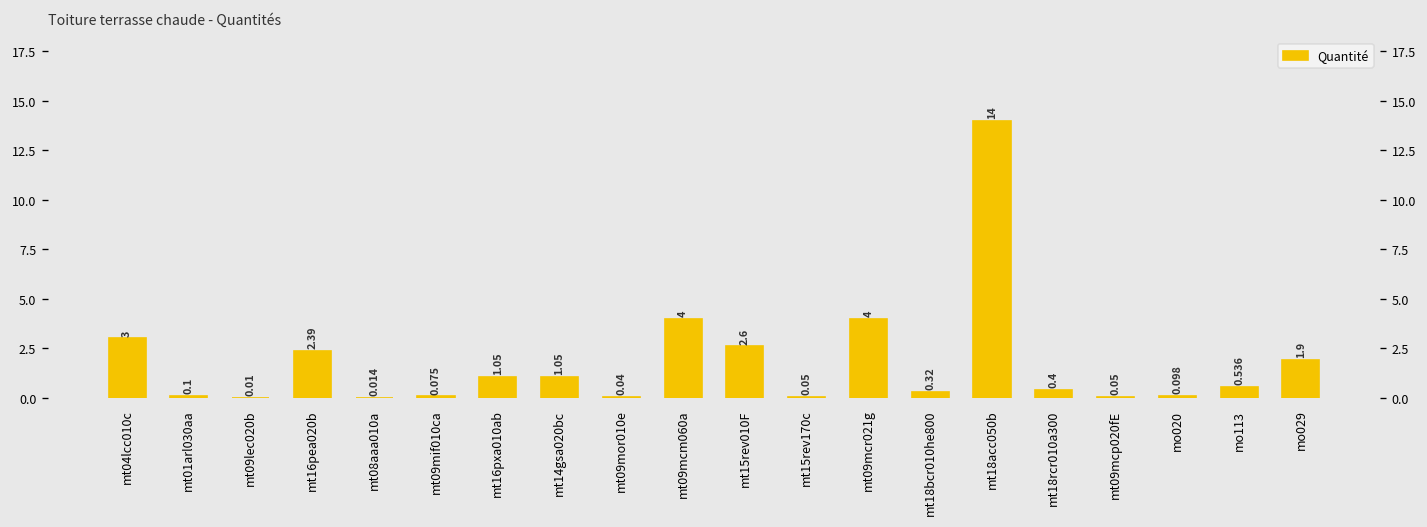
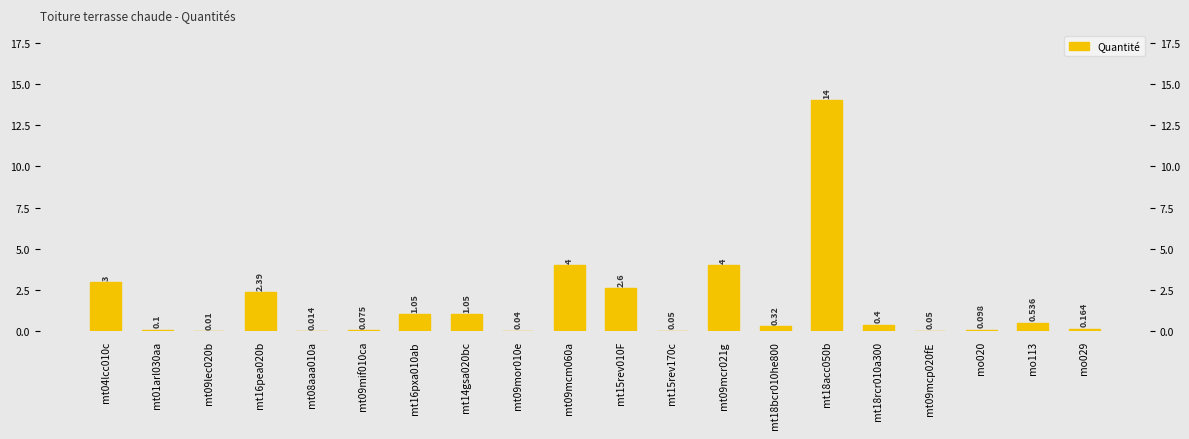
  {
    "mt04lcc010c": 3,
    "mt01arl030aa": 0.1,
    "mt09lec020b": 0.01,
    "mt16pea020b": 2.39,
    "mt08aaa010a": 0.014,
    "mt09mif010ca": 0.075,
    "mt16pxa010ab": 1.05,
    "mt14gsa020bc": 1.05,
    "mt09mor010e": 0.04,
    "mt09mcm060a": 4,
    "mt15rev010F": 2.6,
    "mt15rev170c": 0.05,
    "mt09mcr021g": 4,
    "mt18bcr010he800": 0.32,
    "mt18acc050b": 14,
    "mt18rcr010a300": 0.4,
    "mt09mcp020fE": 0.05,
    "mo020": 0.098,
    "mo113": 0.536,
-   "mo029": 1.9
+   "mo029": 0.164
  }
